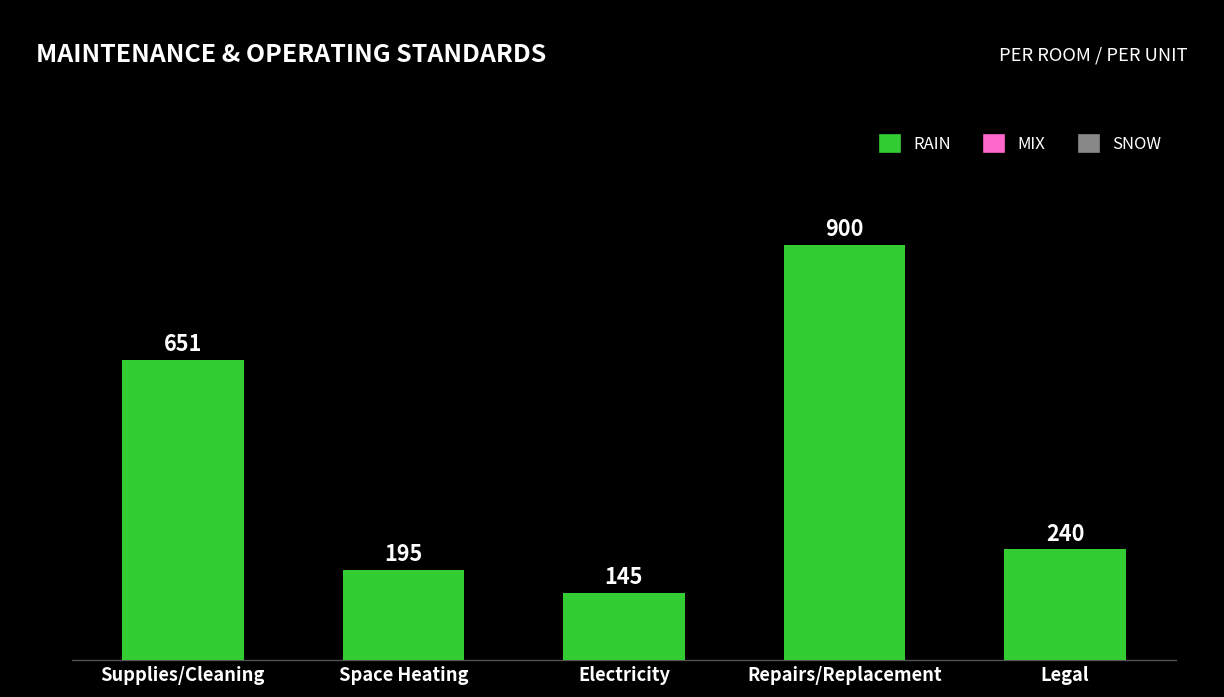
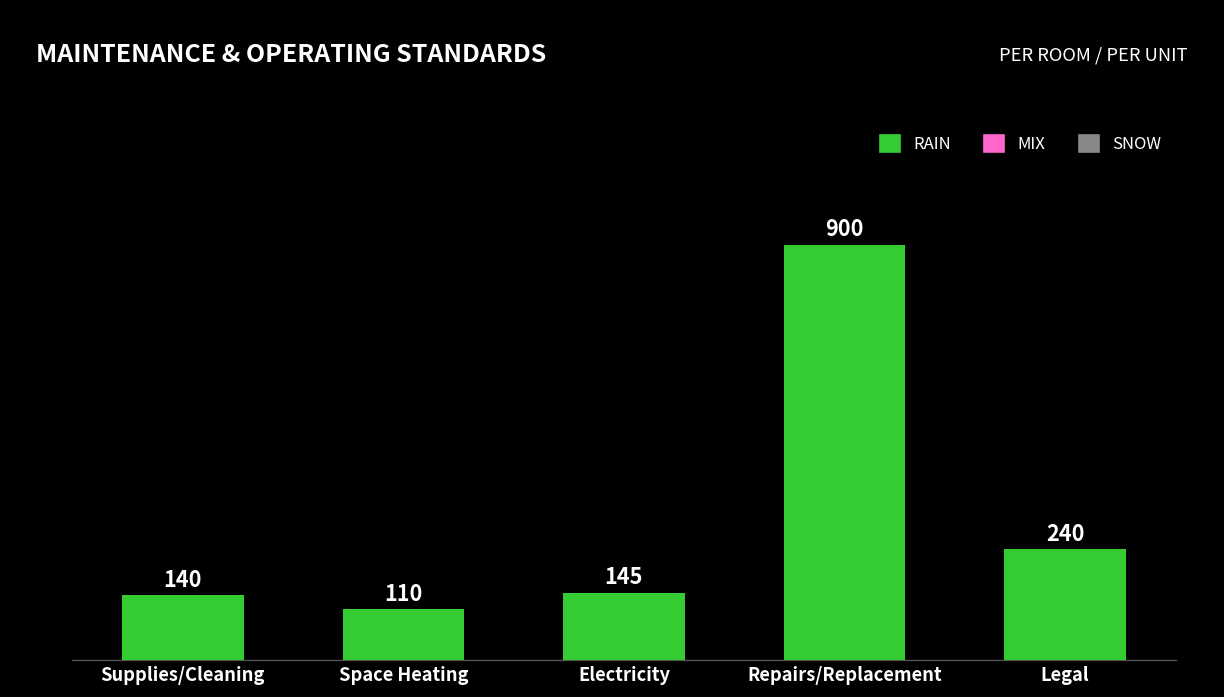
  {
-   "Supplies/Cleaning": 651,
-   "Space Heating": 195,
+   "Supplies/Cleaning": 140,
+   "Space Heating": 110,
    "Electricity": 145,
    "Repairs/Replacement": 900,
    "Legal": 240
  }
